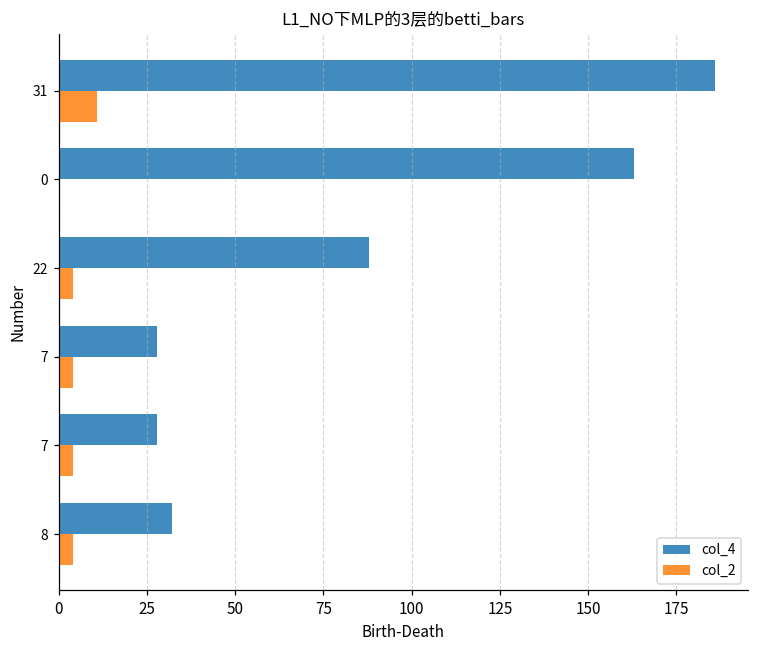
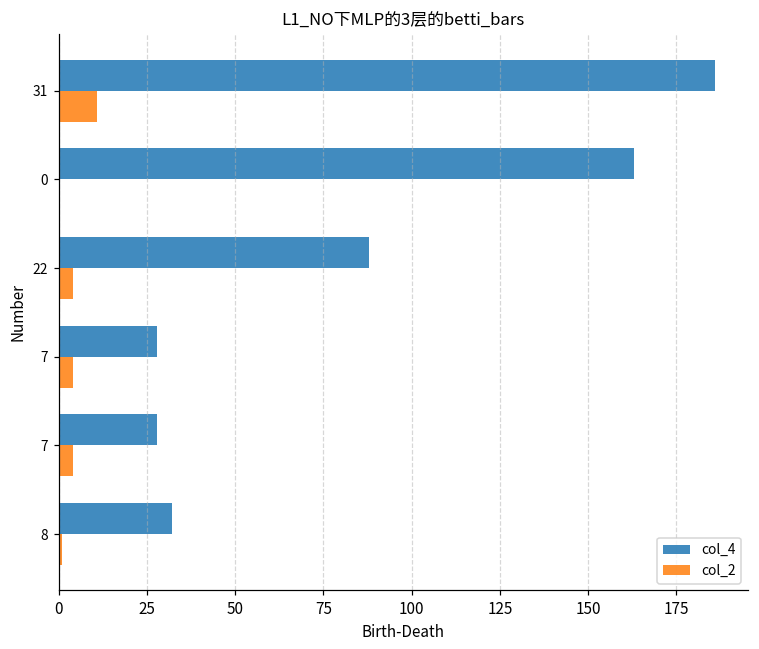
  {
    "col_4": {
      "31": 186,
      "0": 163,
      "22": 88,
      "8": 32
    },
    "col_2": {
      "31": 11,
      "0": 0,
      "22": 4,
-     "8": 4
+     "8": 1
    }
  }
